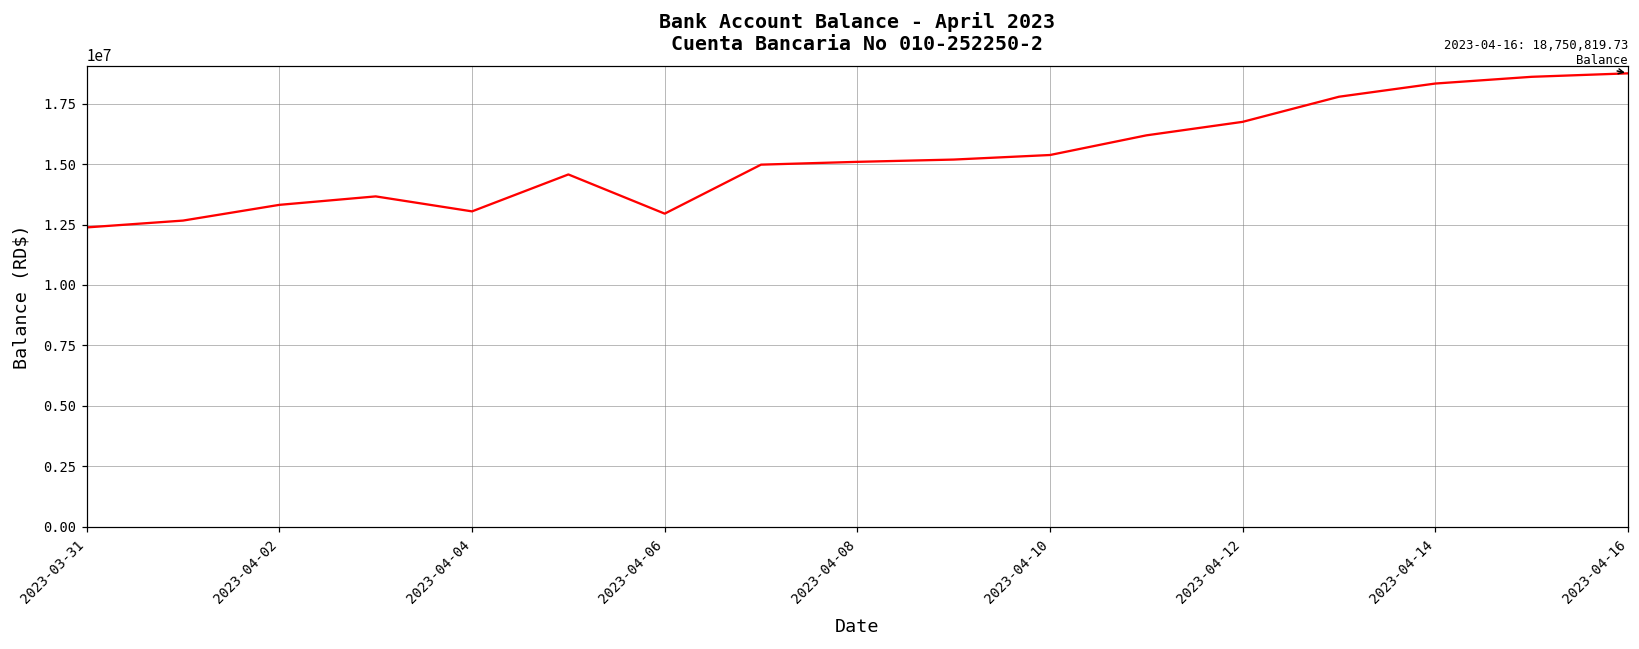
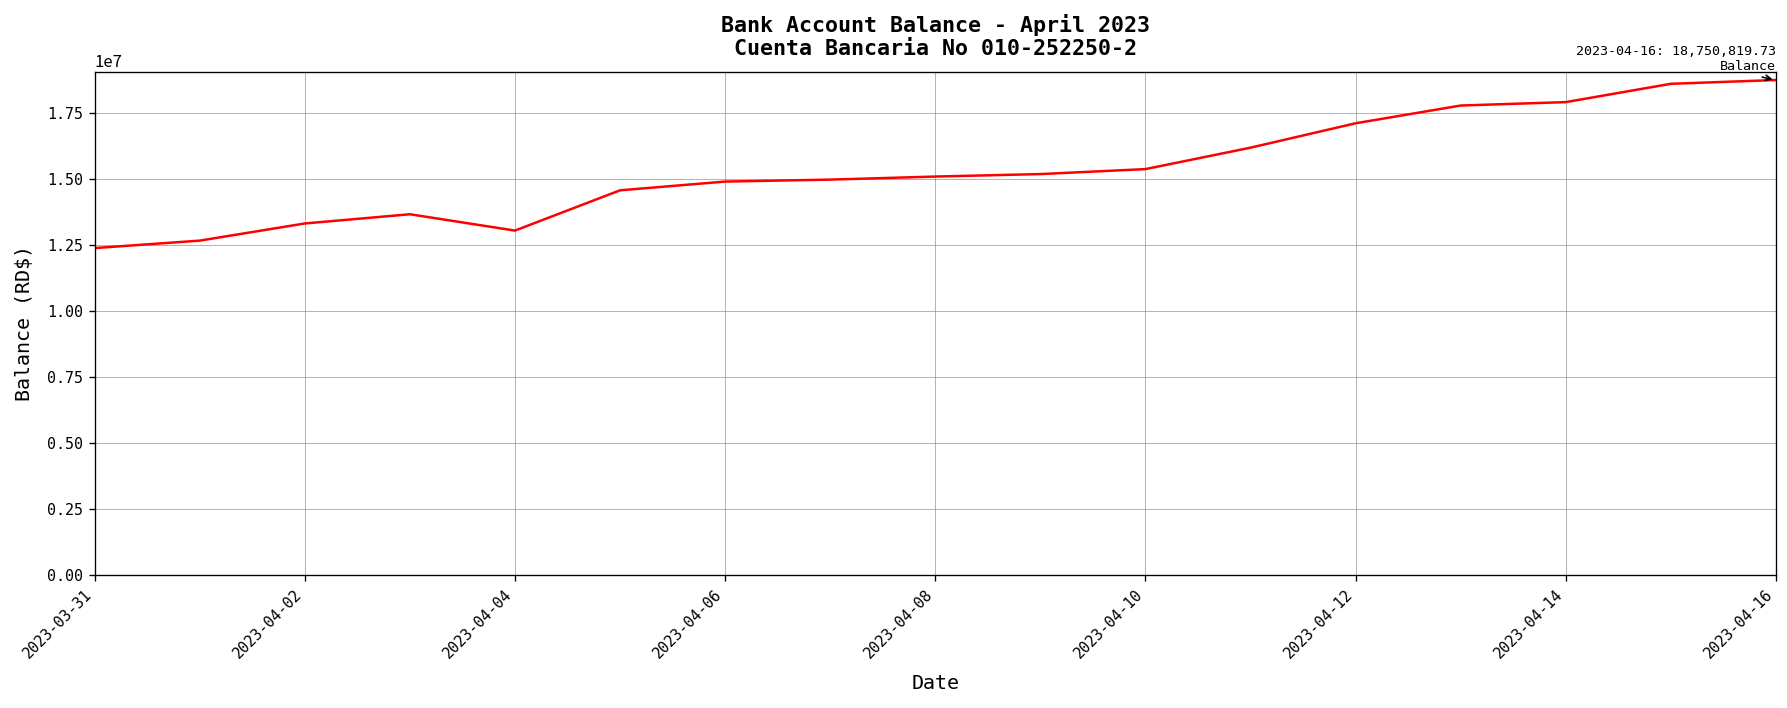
  {
    "2023-03-31": 12400000,
    "2023-04-02": 13300000,
    "2023-04-04": 13000000,
-   "2023-04-06": 12900000,
+   "2023-04-06": 14900000,
    "2023-04-08": 15100000,
    "2023-04-10": 15400000,
-   "2023-04-12": 16700000,
-   "2023-04-14": 18300000
+   "2023-04-12": 17100000,
+   "2023-04-14": 17900000
  }
